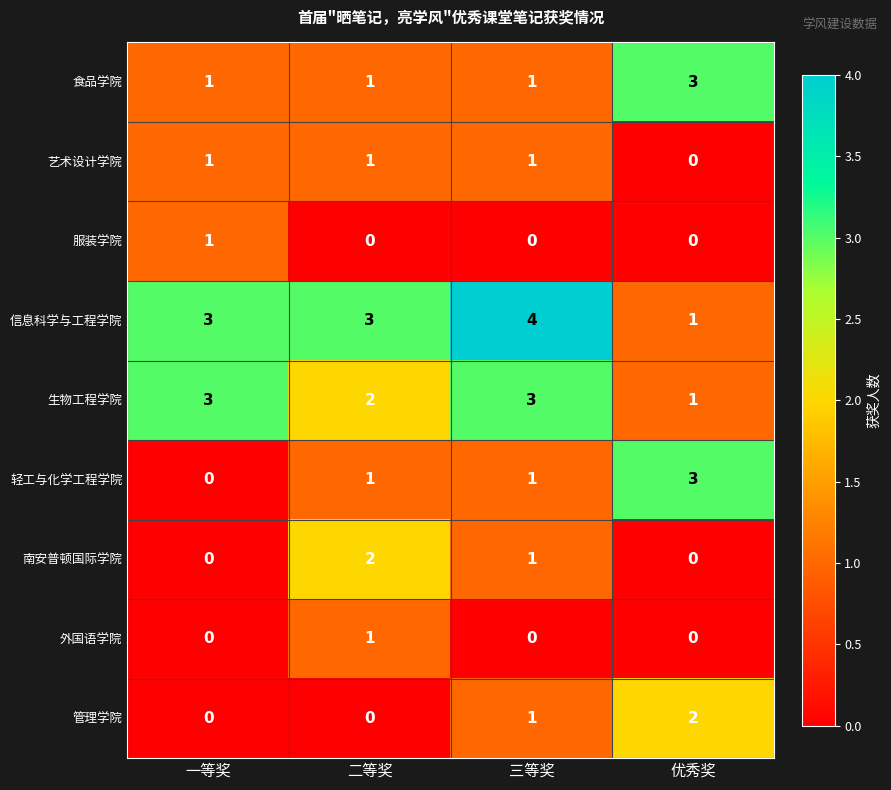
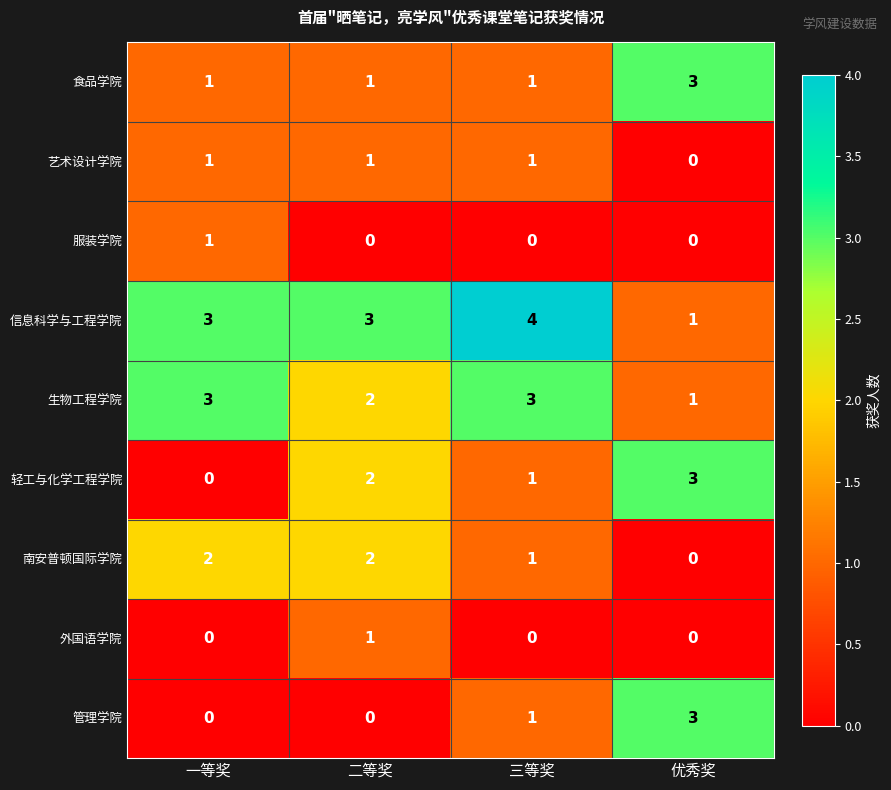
  {
    "食品学院": {
      "一等奖": 1,
      "二等奖": 1,
      "三等奖": 1,
      "优秀奖": 3
    },
    "艺术设计学院": {
      "一等奖": 1,
      "二等奖": 1,
      "三等奖": 1,
      "优秀奖": 0
    },
    "服装学院": {
      "一等奖": 1,
      "二等奖": 0,
      "三等奖": 0,
      "优秀奖": 0
    },
    "信息科学与工程学院": {
      "一等奖": 3,
      "二等奖": 3,
      "三等奖": 4,
      "优秀奖": 1
    },
    "生物工程学院": {
      "一等奖": 3,
      "二等奖": 2,
      "三等奖": 3,
      "优秀奖": 1
    },
    "轻工与化学工程学院": {
      "一等奖": 0,
-     "二等奖": 1,
+     "二等奖": 2,
      "三等奖": 1,
      "优秀奖": 3
    },
    "南安普顿国际学院": {
-     "一等奖": 0,
+     "一等奖": 2,
      "二等奖": 2,
      "三等奖": 1,
      "优秀奖": 0
    },
    "外国语学院": {
      "一等奖": 0,
      "二等奖": 1,
      "三等奖": 0,
      "优秀奖": 0
    },
    "管理学院": {
      "一等奖": 0,
      "二等奖": 0,
      "三等奖": 1,
-     "优秀奖": 2
+     "优秀奖": 3
    }
  }
